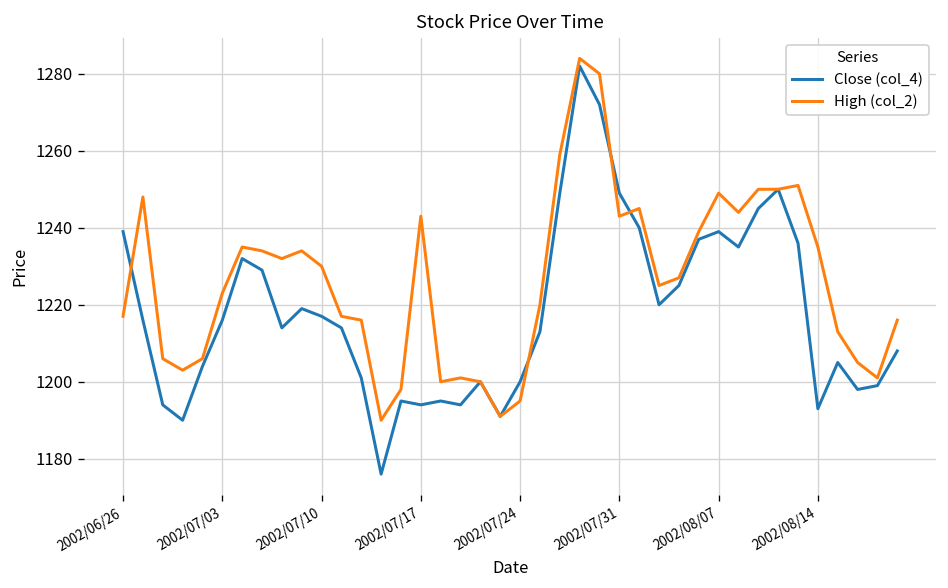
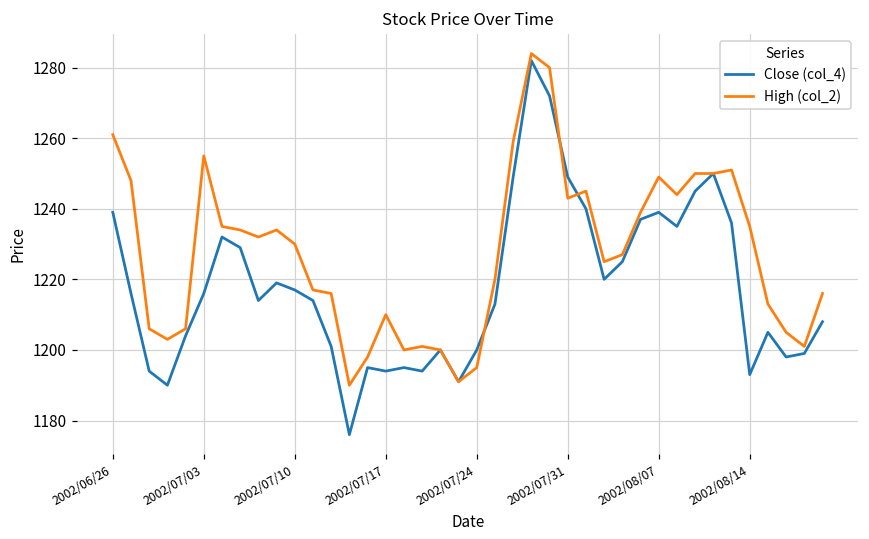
  {
    "Close (col_4)": {
      "2002/06/26": 1239,
      "2002/07/03": 1216,
      "2002/07/10": 1217,
      "2002/07/17": 1194,
      "2002/07/24": 1200,
      "2002/07/31": 1249,
      "2002/08/07": 1239,
      "2002/08/14": 1193
    },
    "High (col_2)": {
-     "2002/06/26": 1217,
-     "2002/07/03": 1223,
+     "2002/06/26": 1261,
+     "2002/07/03": 1255,
      "2002/07/10": 1230,
-     "2002/07/17": 1243,
+     "2002/07/17": 1210,
      "2002/07/24": 1195,
      "2002/07/31": 1243,
      "2002/08/07": 1249,
      "2002/08/14": 1235
    }
  }
